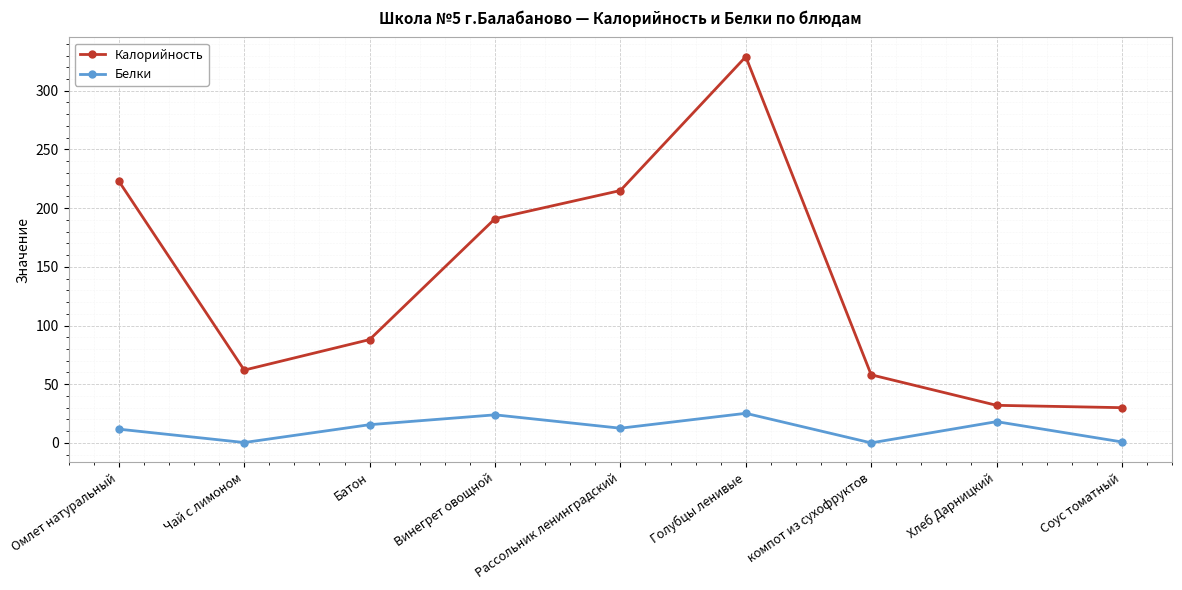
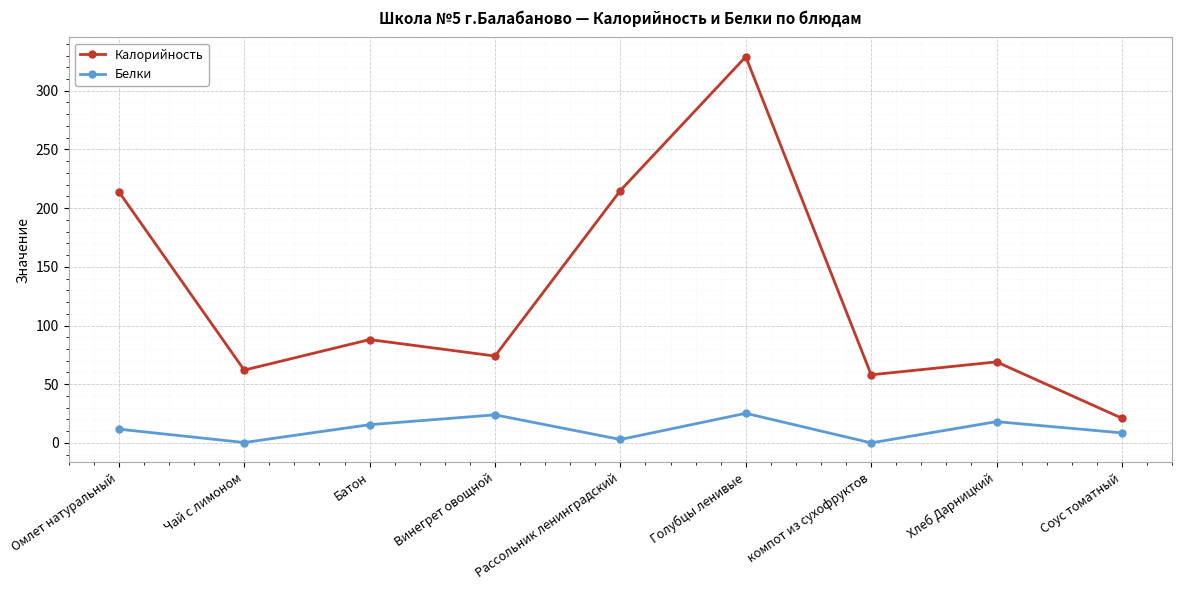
  {
    "Калорийность": {
-     "Омлет натуральный": 223,
+     "Омлет натуральный": 214,
      "Чай с лимоном": 62,
      "Батон": 88,
-     "Винегрет овощной": 191,
+     "Винегрет овощной": 74,
      "Рассольник ленинградский": 215,
      "Голубцы ленивые": 329,
      "компот из сухофруктов": 58,
-     "Хлеб Дарницкий": 32,
-     "Соус томатный": 30
+     "Хлеб Дарницкий": 69,
+     "Соус томатный": 21
    },
    "Белки": {
      "Омлет натуральный": 12,
      "Чай с лимоном": 0,
      "Батон": 16,
      "Винегрет овощной": 24,
-     "Рассольник ленинградский": 13,
+     "Рассольник ленинградский": 3,
      "Голубцы ленивые": 25,
      "компот из сухофруктов": 0,
      "Хлеб Дарницкий": 18,
-     "Соус томатный": 1
+     "Соус томатный": 9
    }
  }
